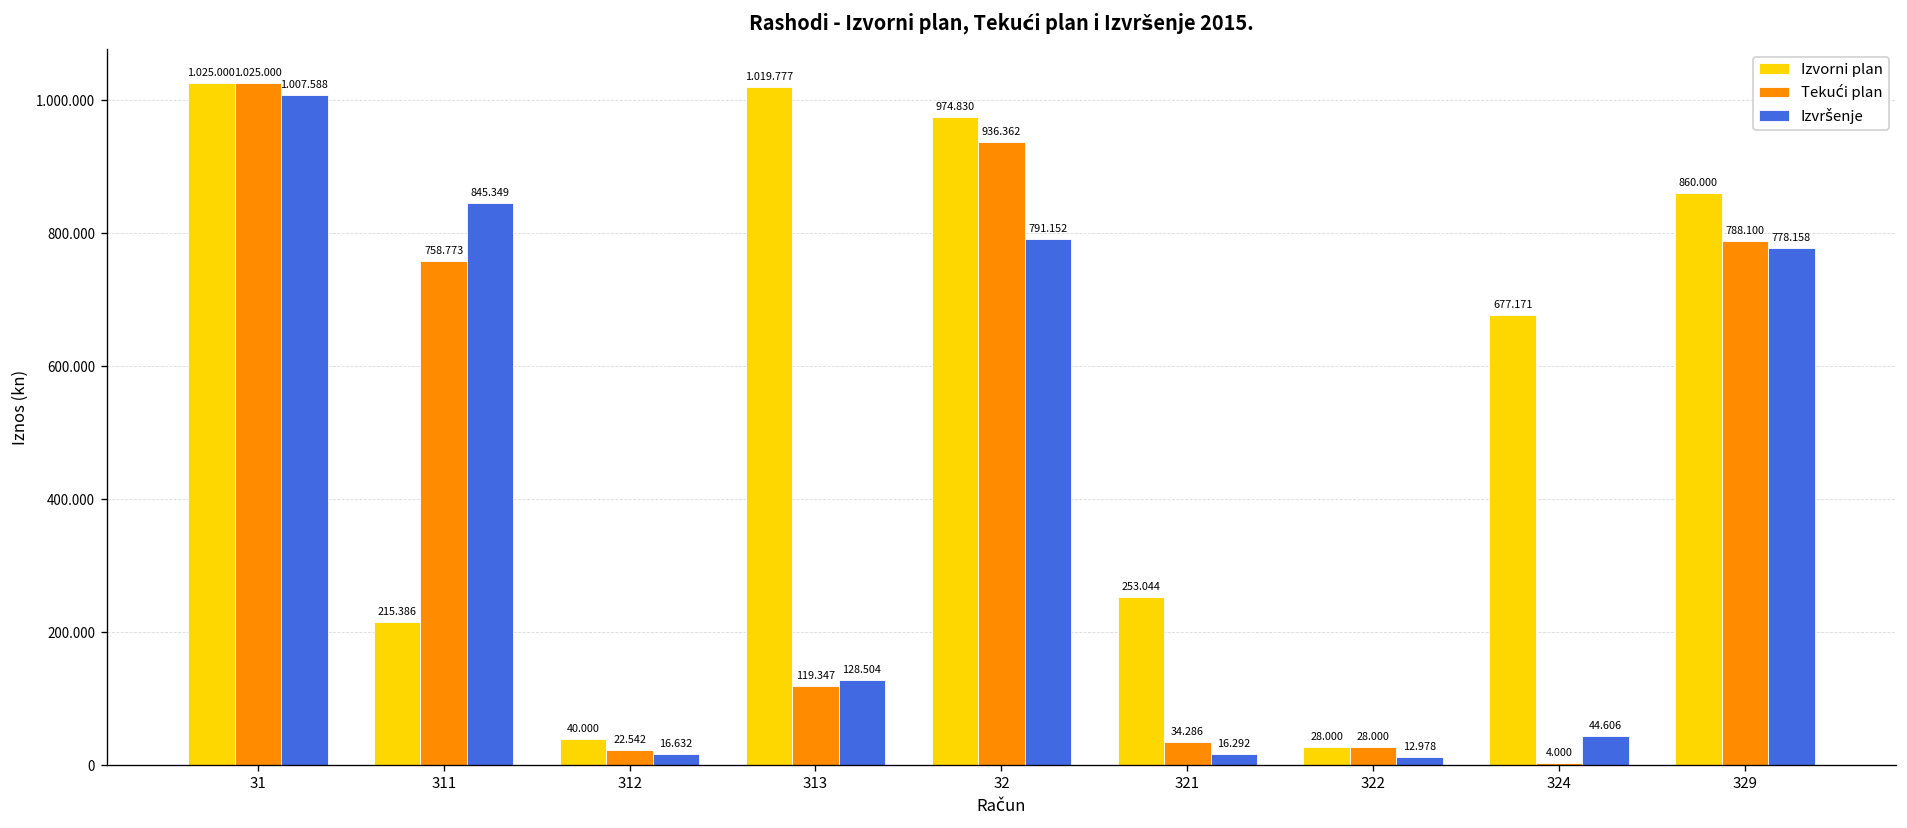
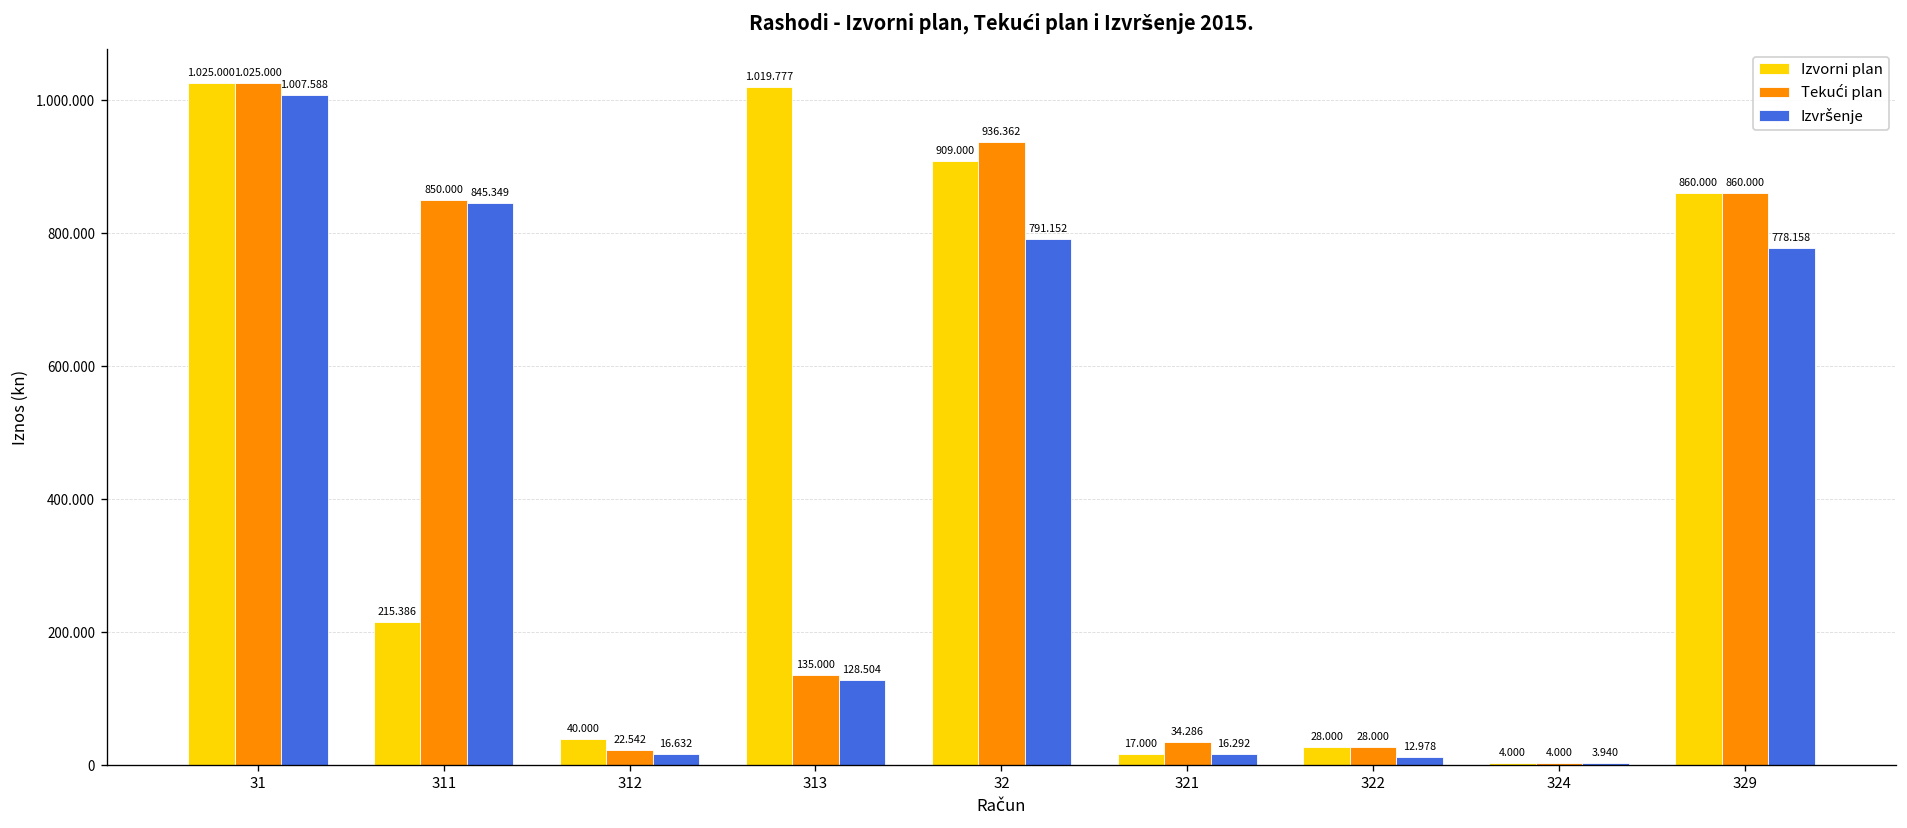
  {
    "Izvorni plan": {
-     "32": 974.830,
-     "321": 253.044,
-     "324": 677.171
+     "32": 909.000,
+     "321": 17.000,
+     "324": 4.000
    },
    "Tekući plan": {
-     "311": 758.773,
-     "313": 119.347,
-     "329": 788.100
+     "311": 850.000,
+     "313": 135.000,
+     "329": 860.000
    },
    "Izvršenje": {
-     "324": 44.606
+     "324": 3.940
    }
  }
